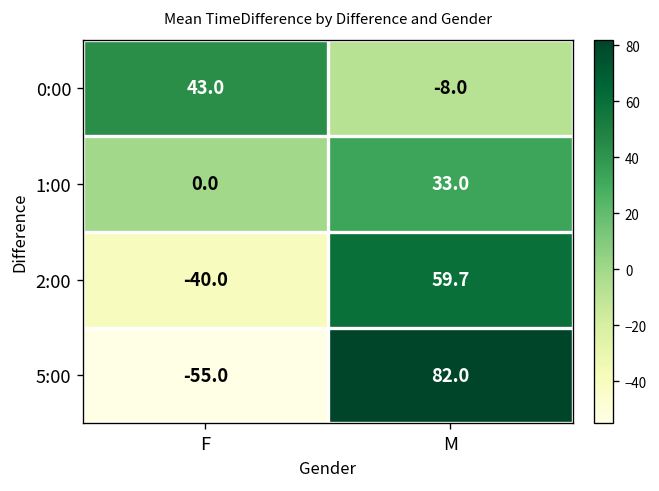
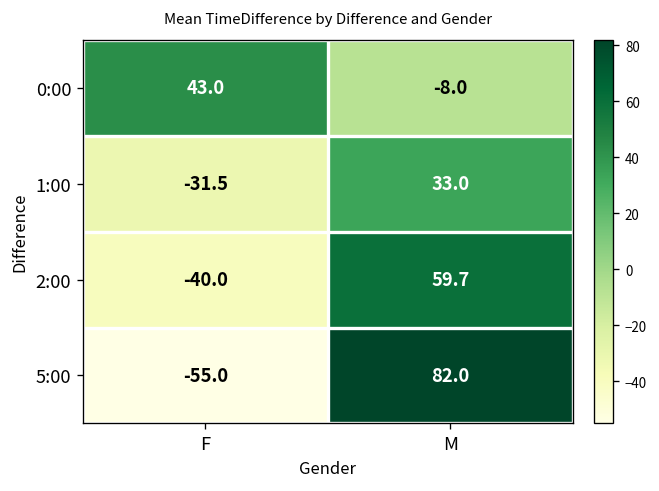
  {
    "0:00": {
      "F": 43.0,
      "M": -8.0
    },
    "1:00": {
-     "F": 0.0,
+     "F": -31.5,
      "M": 33.0
    },
    "2:00": {
      "F": -40.0,
      "M": 59.7
    },
    "5:00": {
      "F": -55.0,
      "M": 82.0
    }
  }
